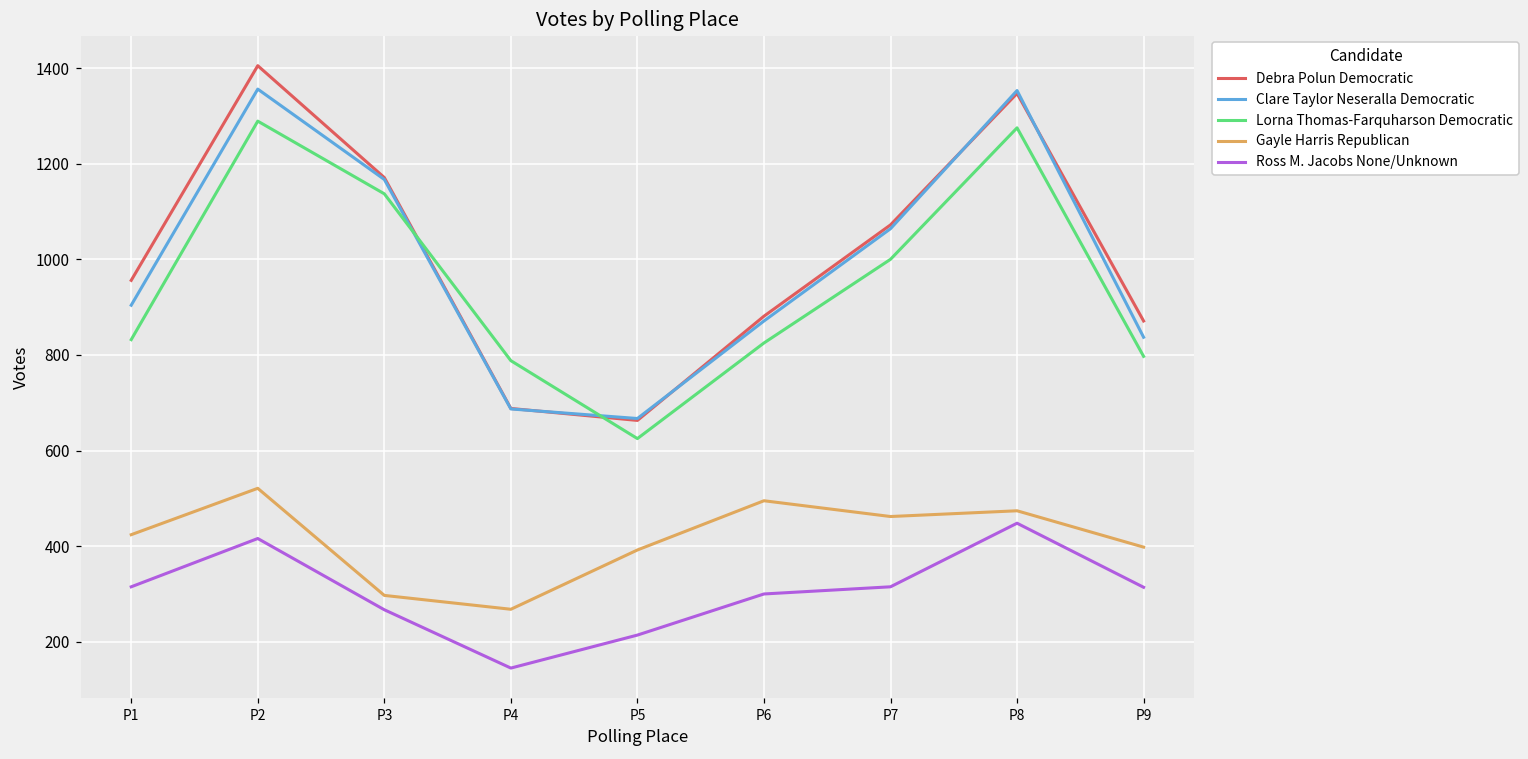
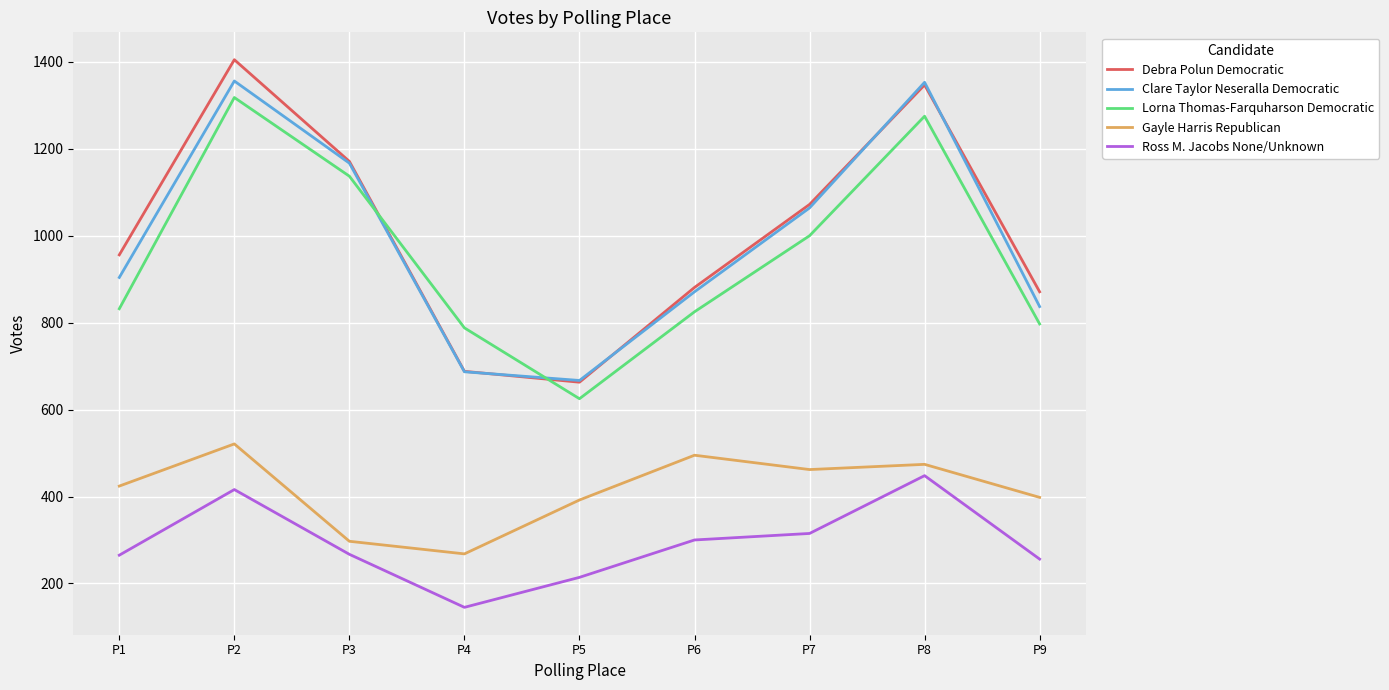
  {
    "Debra Polun Democratic": {
      "P1": 960,
      "P2": 1410,
      "P6": 880,
      "P7": 1070,
      "P8": 1350,
      "P9": 870
    },
    "Clare Taylor Neseralla Democratic": {
      "P1": 900,
      "P2": 1360,
      "P6": 870,
      "P7": 1060,
      "P8": 1350,
      "P9": 840
    },
    "Lorna Thomas-Farquharson Democratic": {
      "P1": 830,
-     "P2": 1290,
+     "P2": 1320,
      "P3": 1140,
      "P4": 790,
      "P5": 630,
      "P6": 830,
      "P7": 1000,
      "P8": 1280,
      "P9": 800
    },
    "Gayle Harris Republican": {
      "P1": 420,
      "P2": 520,
      "P3": 300,
      "P4": 270,
      "P5": 390,
      "P6": 500,
      "P7": 460,
      "P8": 470,
      "P9": 400
    },
    "Ross M. Jacobs None/Unknown": {
-     "P1": 320,
+     "P1": 270,
      "P2": 420,
      "P3": 270,
      "P4": 150,
      "P5": 210,
      "P6": 300,
      "P7": 320,
      "P8": 450,
-     "P9": 310
+     "P9": 260
    }
  }
